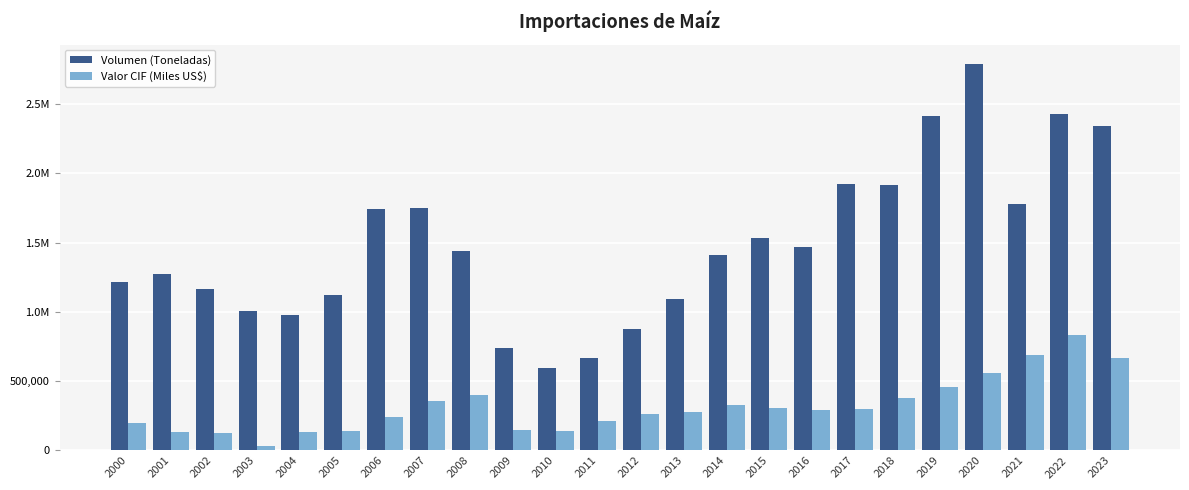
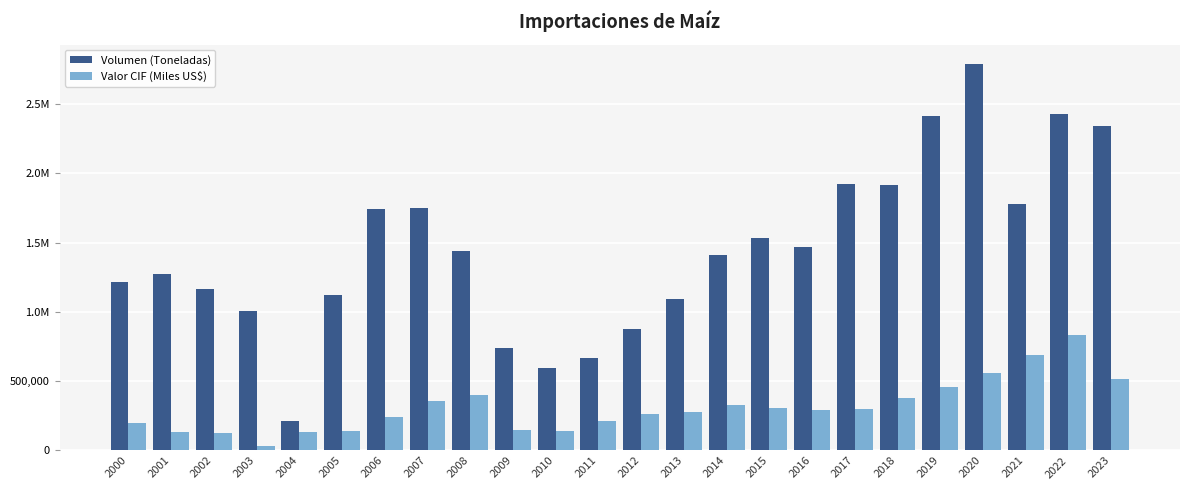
  {
    "Volumen (Toneladas)": {
      "2000": "1,220,000",
      "2001": "1,270,000",
      "2002": "1,160,000",
      "2003": "1,000,000",
-     "2004": "980,000",
+     "2004": "210,000",
      "2005": "1,120,000",
      "2006": "1,740,000",
      "2007": "1,750,000",
      "2008": "1,440,000",
      "2009": "740,000",
      "2010": "600,000",
      "2011": "670,000",
      "2012": "870,000",
      "2013": "1,090,000",
      "2014": "1,410,000",
      "2015": "1,530,000",
      "2016": "1,460,000",
      "2017": "1,920,000",
      "2018": "1,920,000",
      "2019": "2,410,000",
      "2020": "2,790,000",
      "2021": "1,780,000",
      "2022": "2,420,000",
      "2023": "2,340,000"
    },
    "Valor CIF (Miles US$)": {
      "2000": "200,000",
      "2001": "130,000",
      "2002": "130,000",
      "2003": "30,000",
      "2004": "140,000",
      "2005": "140,000",
      "2006": "240,000",
      "2007": "350,000",
      "2008": "400,000",
      "2009": "140,000",
      "2010": "140,000",
      "2011": "210,000",
      "2012": "260,000",
      "2013": "280,000",
      "2014": "330,000",
      "2015": "310,000",
      "2016": "290,000",
      "2017": "300,000",
      "2018": "380,000",
      "2019": "460,000",
      "2020": "560,000",
      "2021": "690,000",
      "2022": "830,000",
-     "2023": "670,000"
+     "2023": "510,000"
    }
  }
